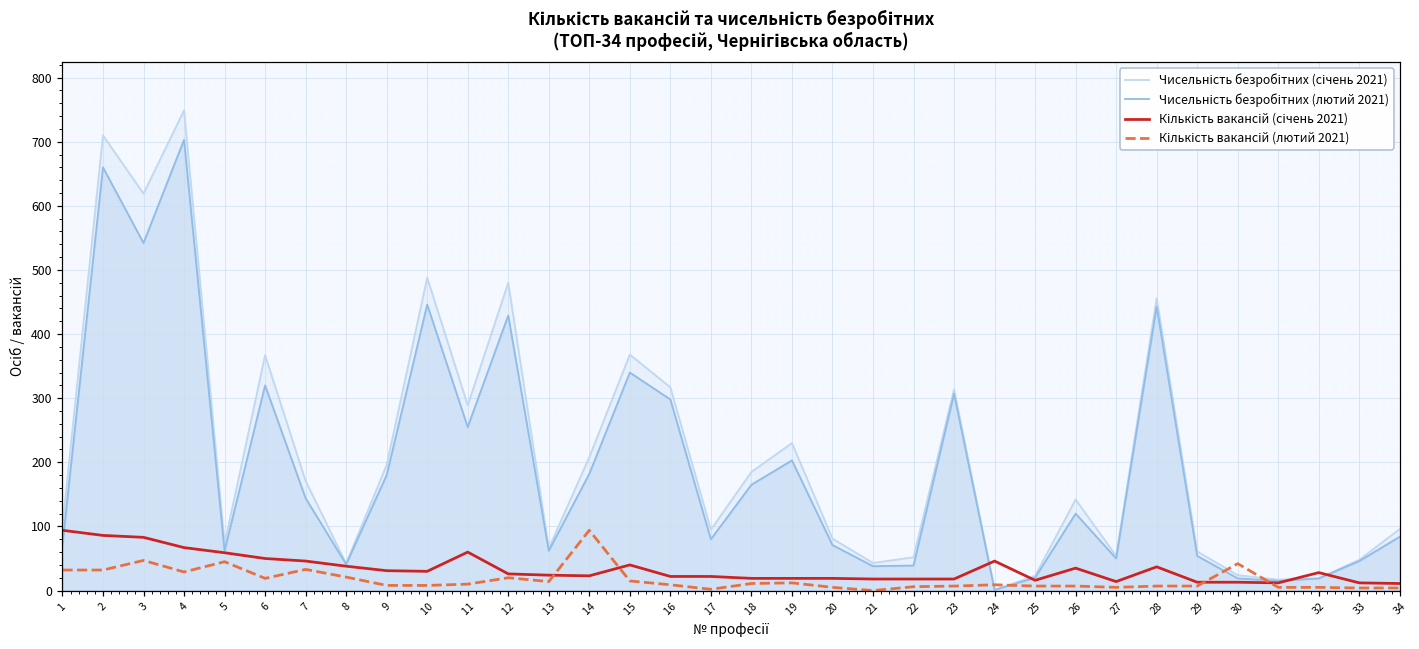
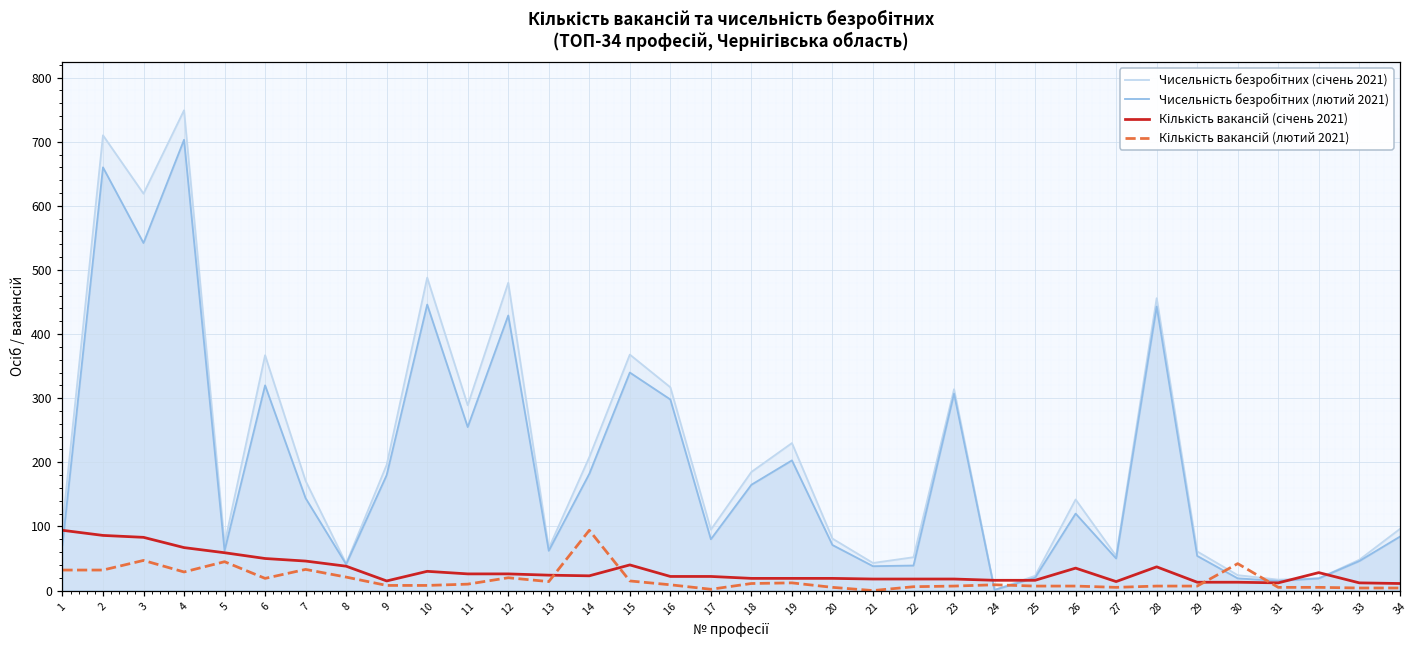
  {
    "Кількість вакансій (січень 2021)": {
      "1": 90,
      "2": 90,
      "3": 80,
      "4": 70,
      "6": 50,
      "7": 50,
-     "9": 30,
+     "9": 20,
      "10": 30,
-     "11": 60,
+     "11": 30,
      "12": 30,
      "13": 20,
      "14": 20,
      "15": 40,
      "16": 20,
      "17": 20,
      "18": 20,
      "19": 20,
      "20": 20,
      "21": 20,
      "22": 20,
      "23": 20,
-     "24": 50,
+     "24": 20,
      "26": 40,
      "27": 10,
      "28": 40,
      "29": 10,
      "30": 10,
      "32": 30,
      "33": 10,
      "34": 10
    },
    "Кількість вакансій (лютий 2021)": {
      "1": 30,
      "2": 30,
      "3": 50,
      "4": 30,
      "5": 50,
      "6": 20,
      "7": 30,
      "8": 20,
      "9": 10,
      "10": 10,
      "11": 10,
      "12": 20,
      "13": 10,
      "14": 90,
      "15": 20,
      "16": 10,
      "17": 0,
      "18": 10,
      "19": 10,
      "20": 10,
      "21": 0,
      "22": 10,
      "23": 10,
      "24": 10,
      "25": 10,
      "26": 10,
      "27": 10,
      "28": 10,
      "29": 10,
      "30": 40,
      "31": 10,
      "32": 10,
      "33": 0,
      "34": 0
    }
  }
